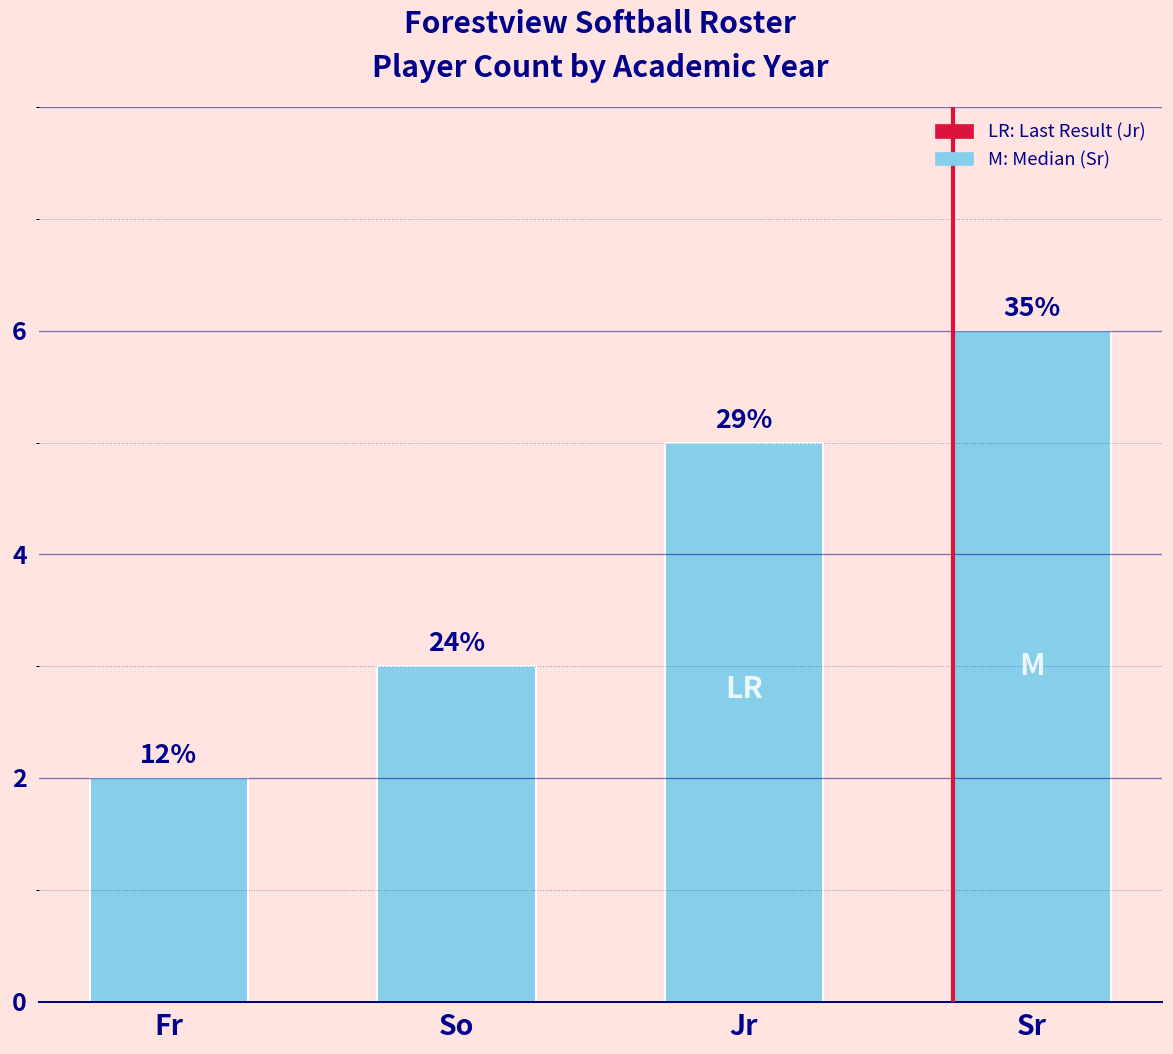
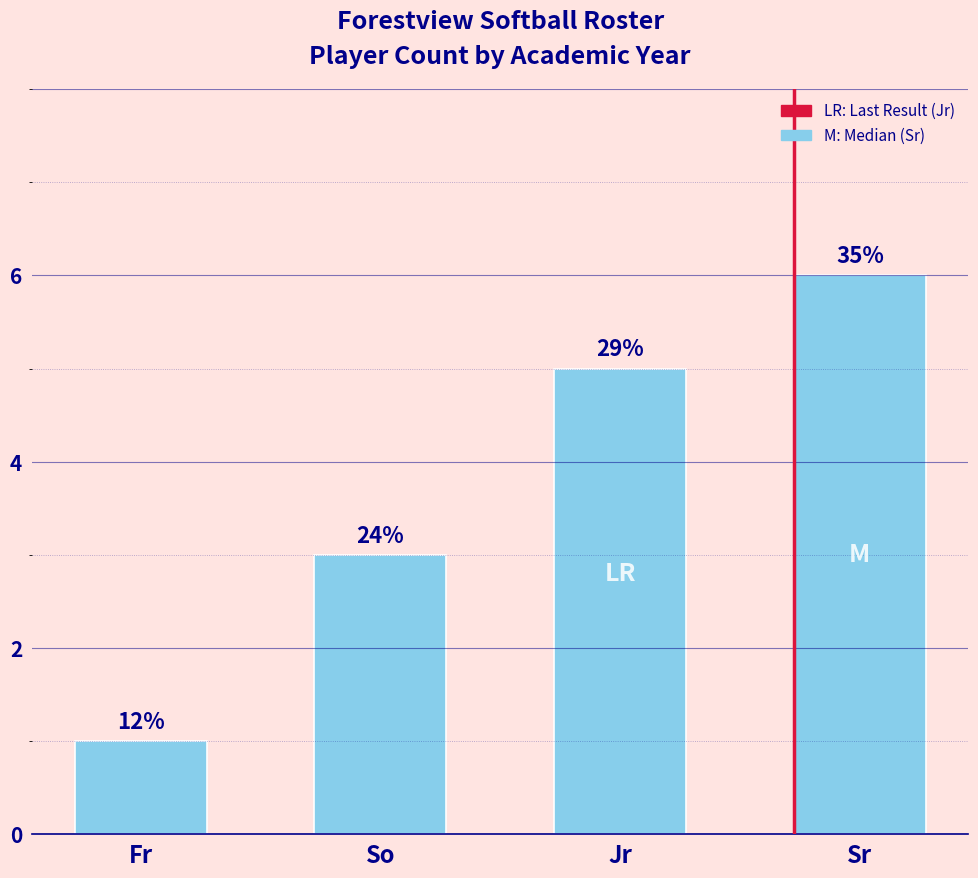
  {
-   "Fr": 2
+   "Fr": 1
  }
